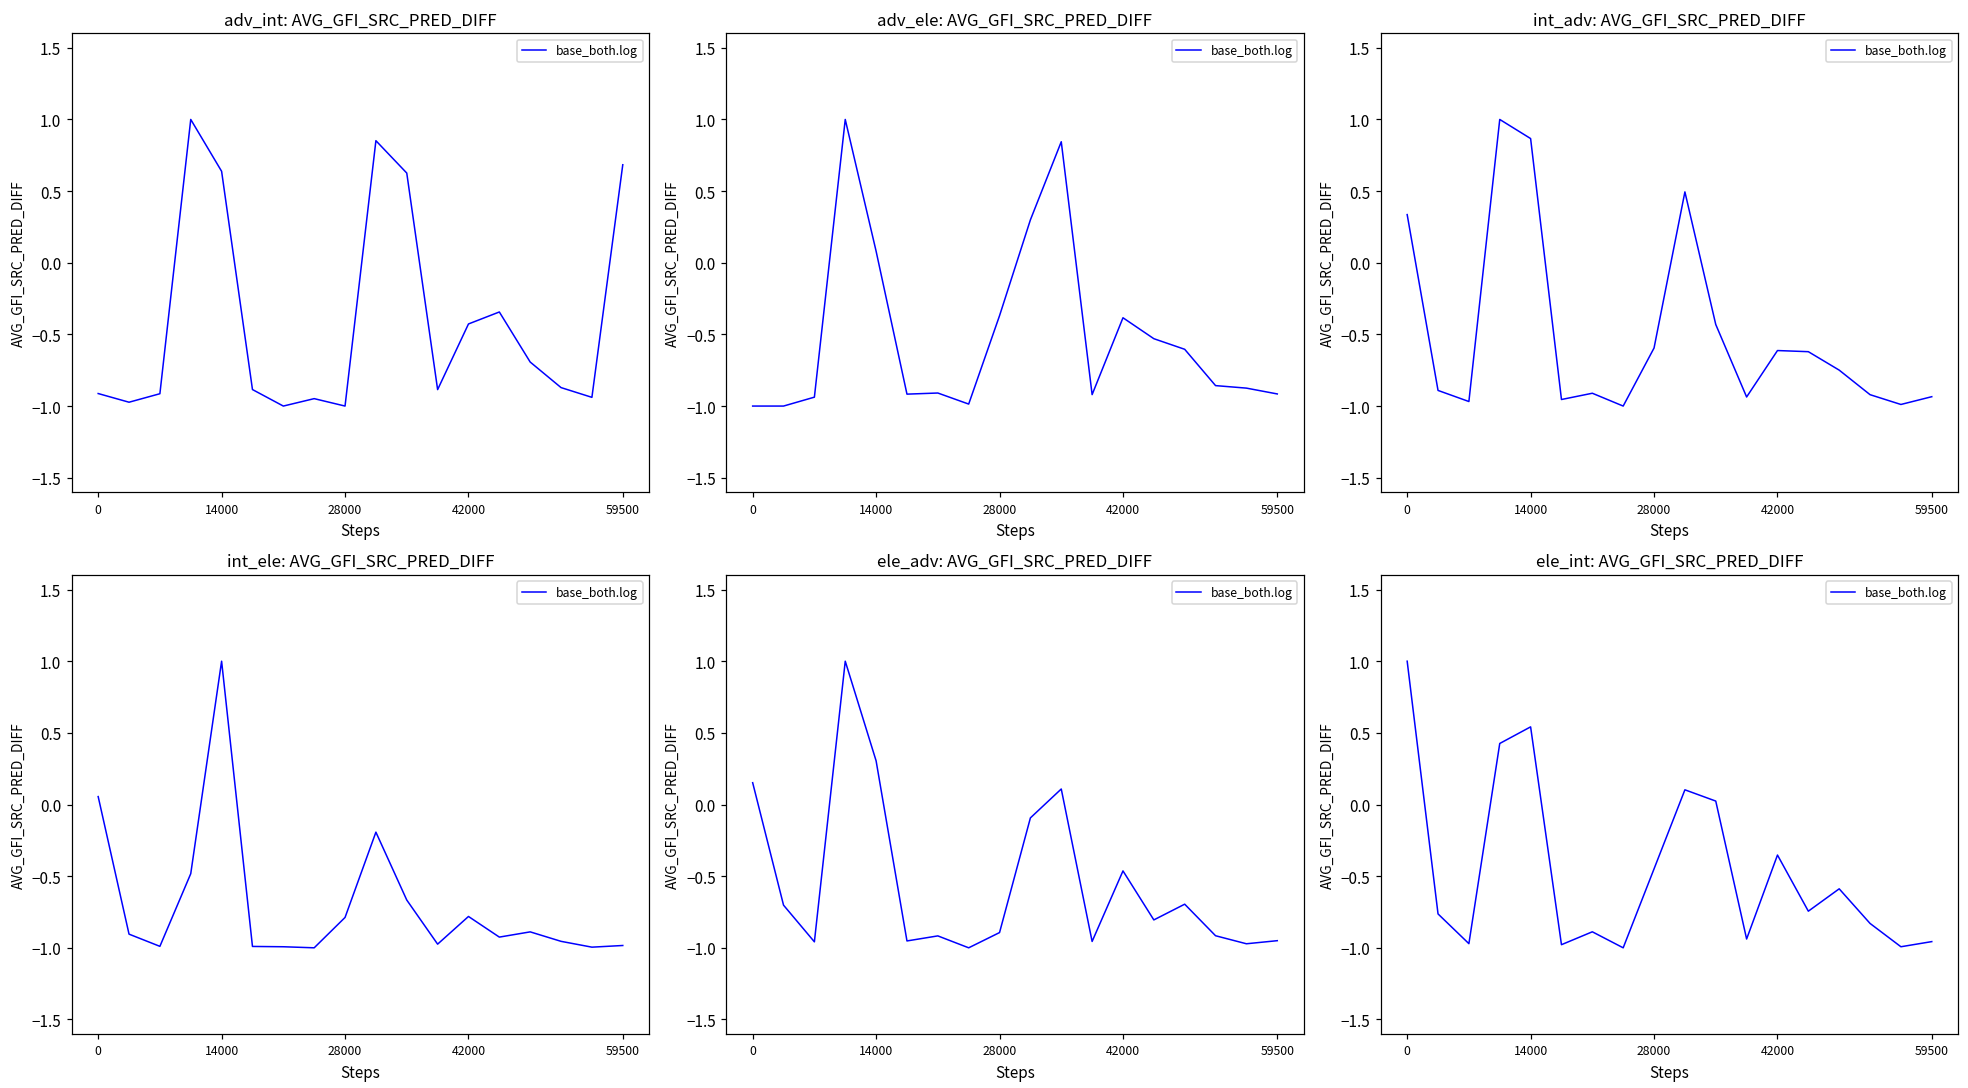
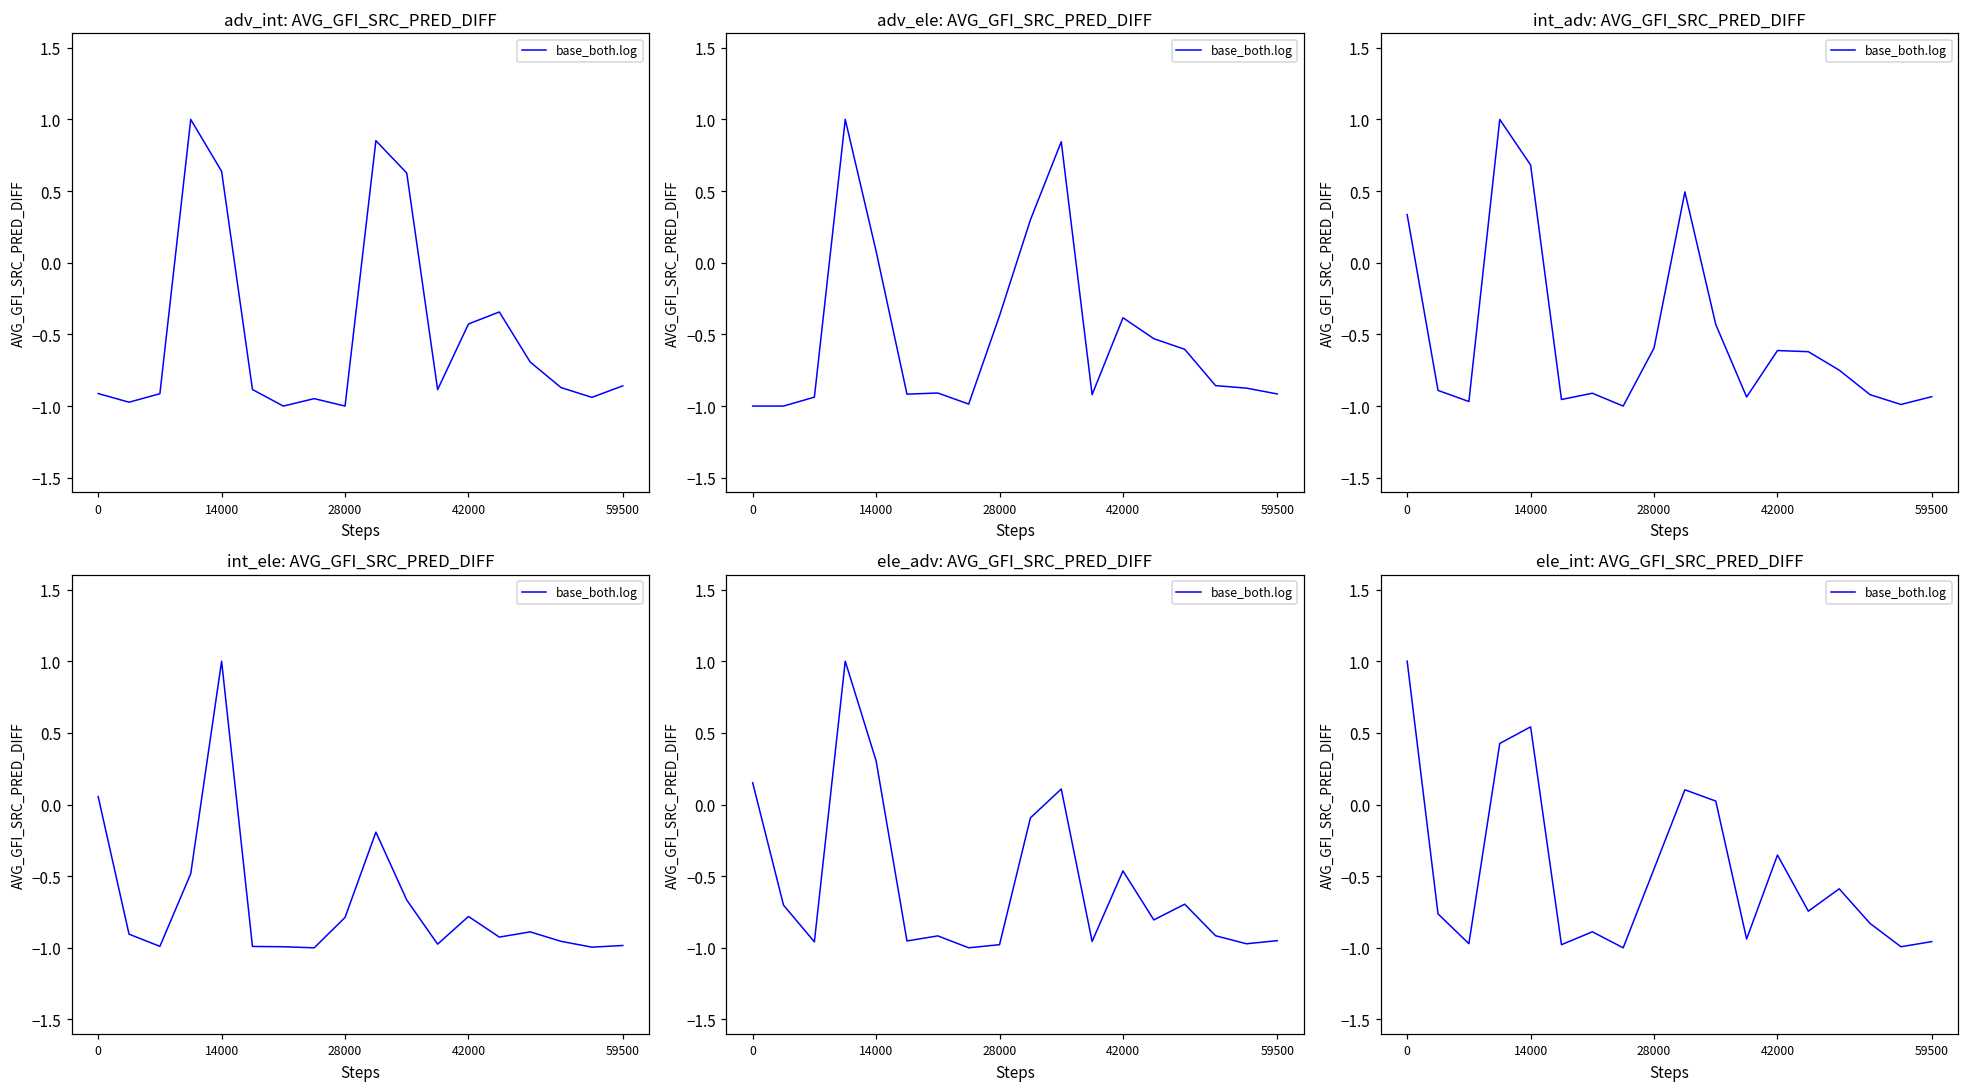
  {
    "adv_int: AVG_GFI_SRC_PRED_DIFF": {
      "0": -0.91,
      "14000": 0.64,
      "28000": -1.00,
      "42000": -0.43,
-     "59500": 0.68
+     "59500": -0.86
    },
    "adv_ele: AVG_GFI_SRC_PRED_DIFF": {
      "0": -1.00,
      "14000": 0.08,
      "28000": -0.37,
      "42000": -0.38,
      "59500": -0.92
    },
    "int_adv: AVG_GFI_SRC_PRED_DIFF": {
      "0": 0.34,
-     "14000": 0.87,
+     "14000": 0.68,
      "28000": -0.59,
      "42000": -0.61,
      "59500": -0.93
    },
    "int_ele: AVG_GFI_SRC_PRED_DIFF": {
      "0": 0.06,
      "14000": 1.00,
      "28000": -0.79,
      "42000": -0.78,
      "59500": -0.98
    },
    "ele_adv: AVG_GFI_SRC_PRED_DIFF": {
      "0": 0.15,
      "14000": 0.30,
-     "28000": -0.89,
+     "28000": -0.98,
      "42000": -0.46,
      "59500": -0.95
    },
    "ele_int: AVG_GFI_SRC_PRED_DIFF": {
      "0": 1.00,
      "14000": 0.54,
      "28000": -0.45,
      "42000": -0.35,
      "59500": -0.96
    }
  }
